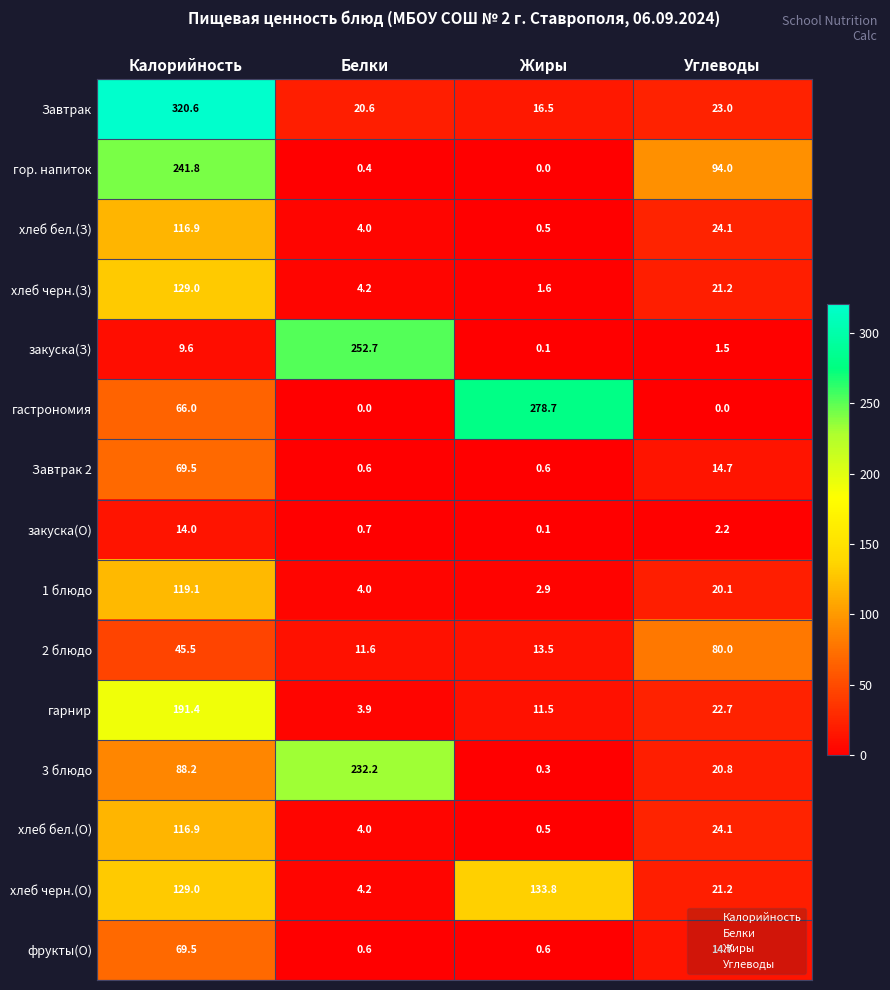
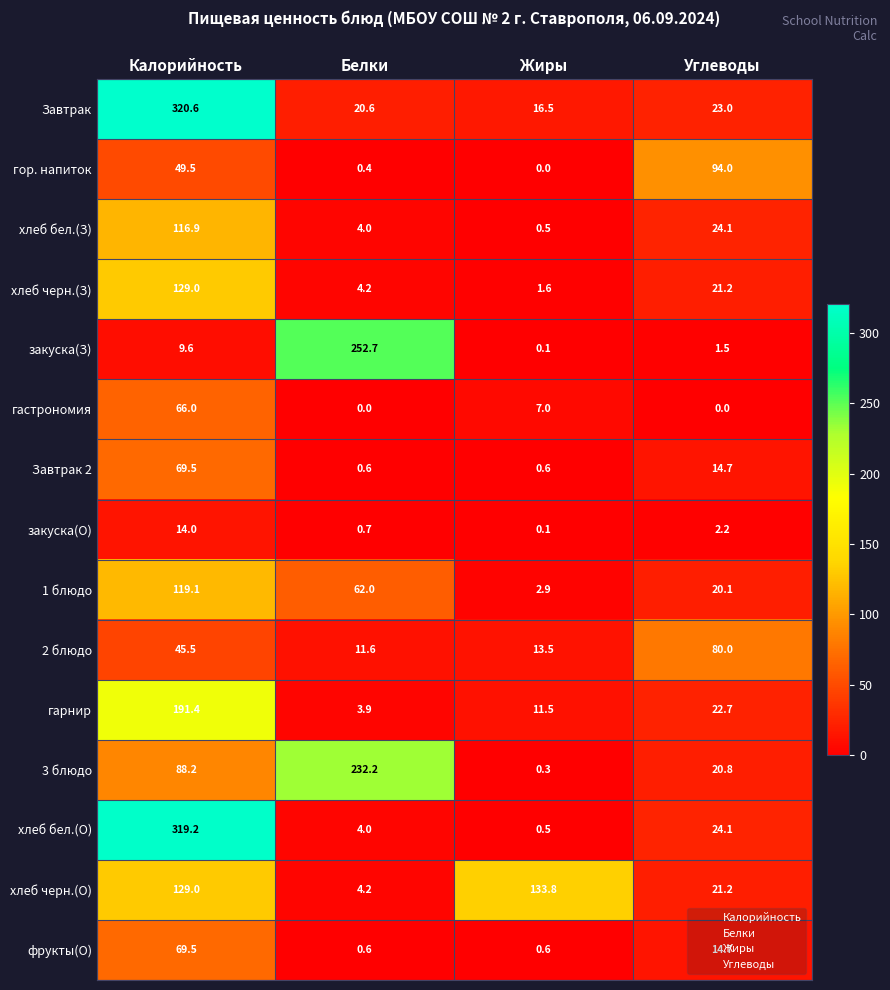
  {
    "Завтрак": {
      "Калорийность": 320.6,
      "Белки": 20.6,
      "Жиры": 16.5,
      "Углеводы": 23.0
    },
    "гор. напиток": {
-     "Калорийность": 241.8,
+     "Калорийность": 49.5,
      "Белки": 0.4,
      "Жиры": 0.0,
      "Углеводы": 94.0
    },
    "хлеб бел.(З)": {
      "Калорийность": 116.9,
      "Белки": 4.0,
      "Жиры": 0.5,
      "Углеводы": 24.1
    },
    "хлеб черн.(З)": {
      "Калорийность": 129.0,
      "Белки": 4.2,
      "Жиры": 1.6,
      "Углеводы": 21.2
    },
    "закуска(З)": {
      "Калорийность": 9.6,
      "Белки": 252.7,
      "Жиры": 0.1,
      "Углеводы": 1.5
    },
    "гастрономия": {
      "Калорийность": 66.0,
      "Белки": 0.0,
-     "Жиры": 278.7,
+     "Жиры": 7.0,
      "Углеводы": 0.0
    },
    "Завтрак 2": {
      "Калорийность": 69.5,
      "Белки": 0.6,
      "Жиры": 0.6,
      "Углеводы": 14.7
    },
    "закуска(О)": {
      "Калорийность": 14.0,
      "Белки": 0.7,
      "Жиры": 0.1,
      "Углеводы": 2.2
    },
    "1 блюдо": {
      "Калорийность": 119.1,
-     "Белки": 4.0,
+     "Белки": 62.0,
      "Жиры": 2.9,
      "Углеводы": 20.1
    },
    "2 блюдо": {
      "Калорийность": 45.5,
      "Белки": 11.6,
      "Жиры": 13.5,
      "Углеводы": 80.0
    },
    "гарнир": {
      "Калорийность": 191.4,
      "Белки": 3.9,
      "Жиры": 11.5,
      "Углеводы": 22.7
    },
    "3 блюдо": {
      "Калорийность": 88.2,
      "Белки": 232.2,
      "Жиры": 0.3,
      "Углеводы": 20.8
    },
    "хлеб бел.(О)": {
-     "Калорийность": 116.9,
+     "Калорийность": 319.2,
      "Белки": 4.0,
      "Жиры": 0.5,
      "Углеводы": 24.1
    },
    "хлеб черн.(О)": {
      "Калорийность": 129.0,
      "Белки": 4.2,
      "Жиры": 133.8,
      "Углеводы": 21.2
    },
    "фрукты(О)": {
      "Калорийность": 69.5,
      "Белки": 0.6,
      "Жиры": 0.6
    }
  }
